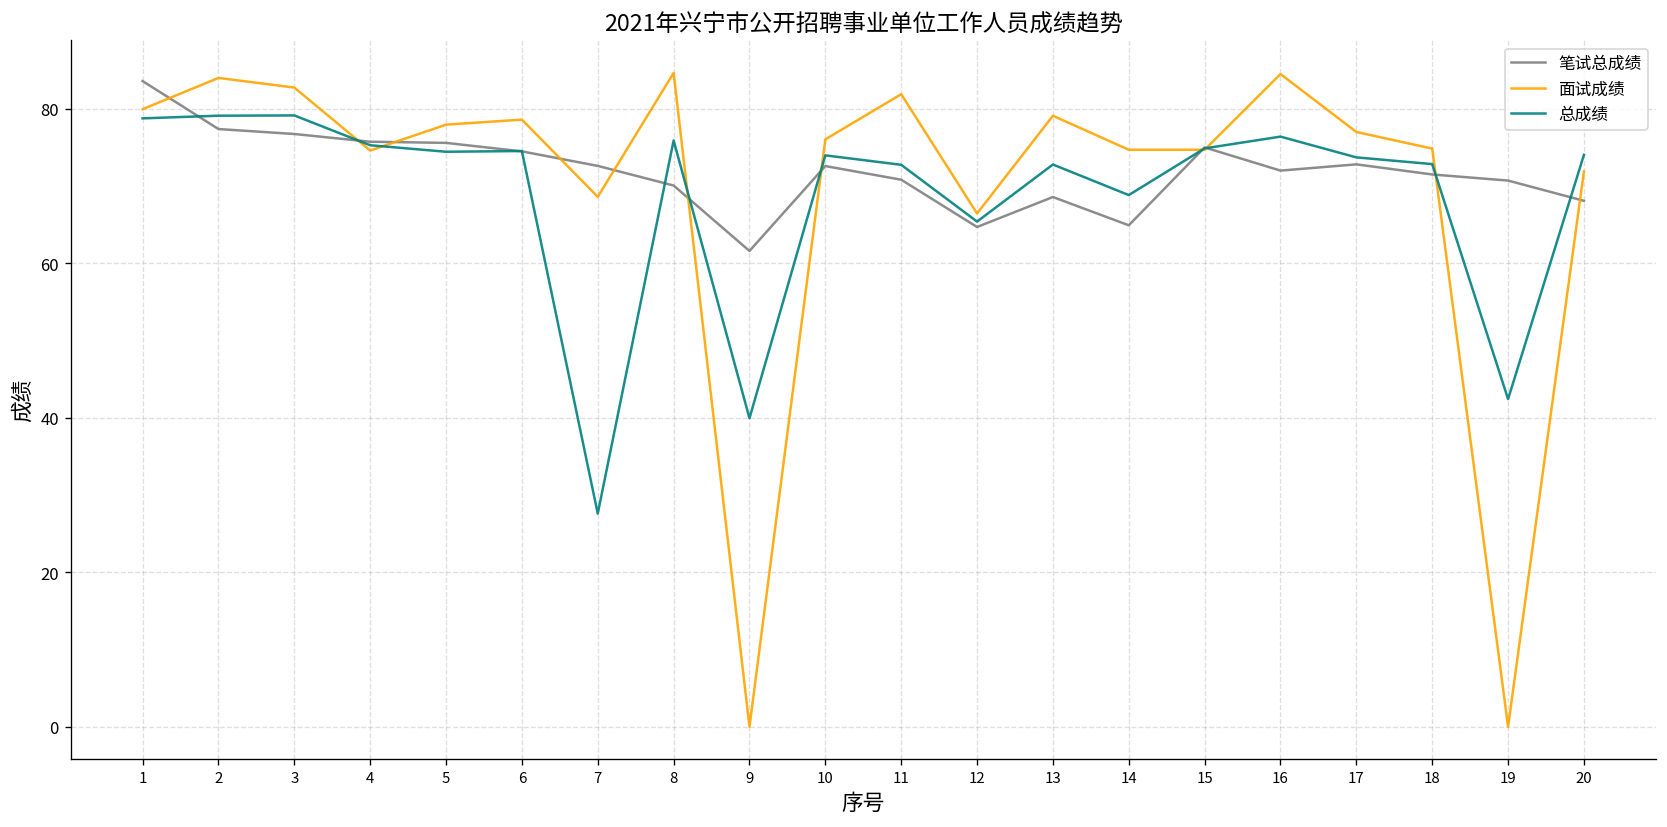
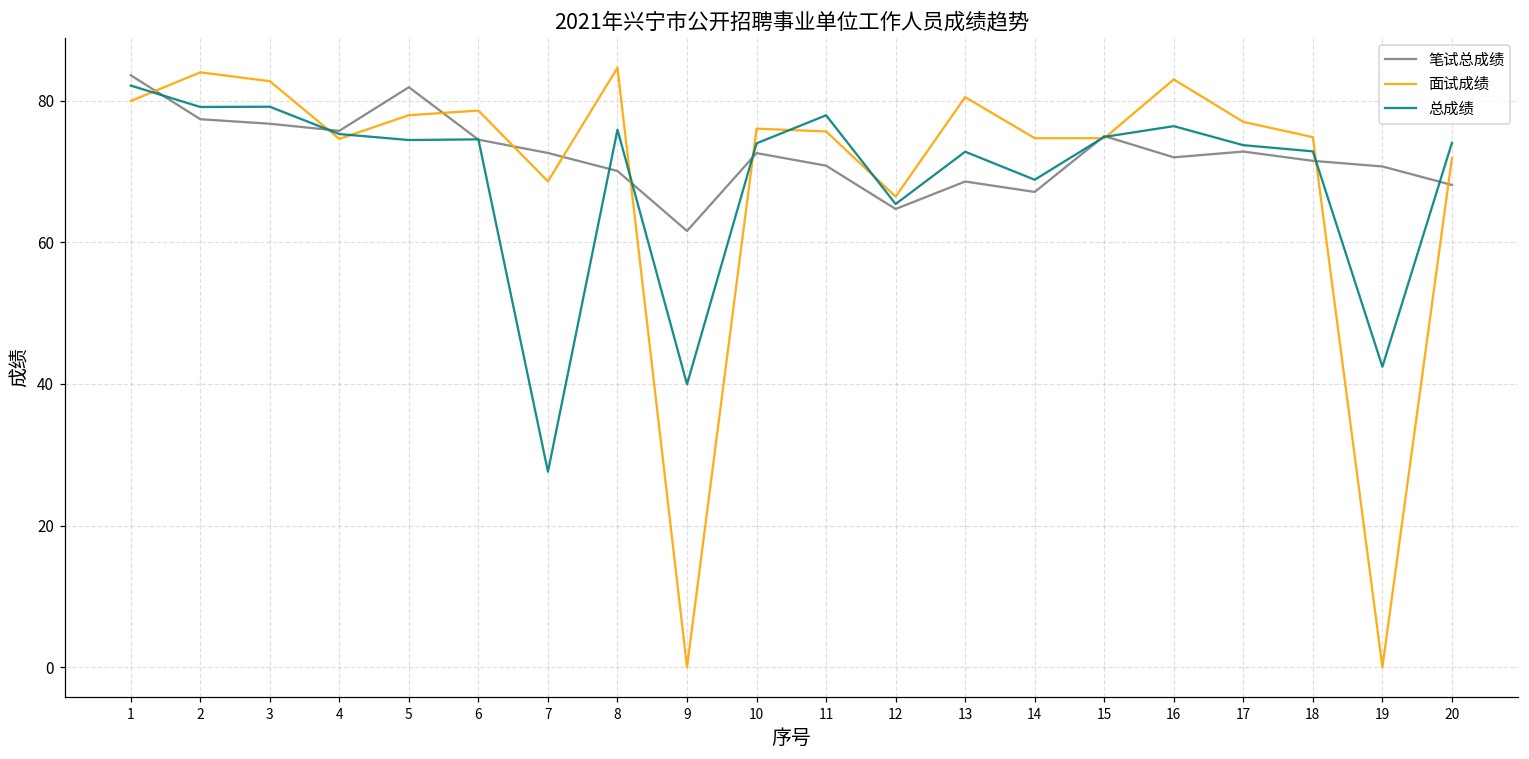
  {
    "笔试总成绩": {
      "1": 84,
      "2": 77,
      "3": 77,
      "4": 76,
-     "5": 76,
+     "5": 82,
      "7": 73,
      "8": 70,
      "9": 62,
      "10": 73,
      "11": 71,
      "12": 65,
      "13": 69,
-     "14": 65,
+     "14": 67,
      "16": 72,
      "17": 73,
      "18": 72,
      "19": 71,
      "20": 68
    },
    "面试成绩": {
      "1": 80,
      "2": 84,
      "3": 83,
      "4": 75,
      "5": 78,
      "6": 79,
      "7": 69,
      "8": 85,
      "9": 0,
      "10": 76,
-     "11": 82,
+     "11": 76,
      "12": 66,
-     "13": 79,
+     "13": 81,
      "14": 75,
-     "16": 85,
+     "16": 83,
      "17": 77,
      "18": 75,
      "19": 0,
      "20": 72
    },
    "总成绩": {
-     "1": 79,
+     "1": 82,
      "2": 79,
      "3": 79,
      "4": 75,
      "5": 74,
      "7": 28,
      "8": 76,
      "9": 40,
      "10": 74,
-     "11": 73,
+     "11": 78,
      "12": 65,
      "13": 73,
      "14": 69,
      "16": 76,
      "17": 74,
      "18": 73,
      "19": 42,
      "20": 74
    }
  }
